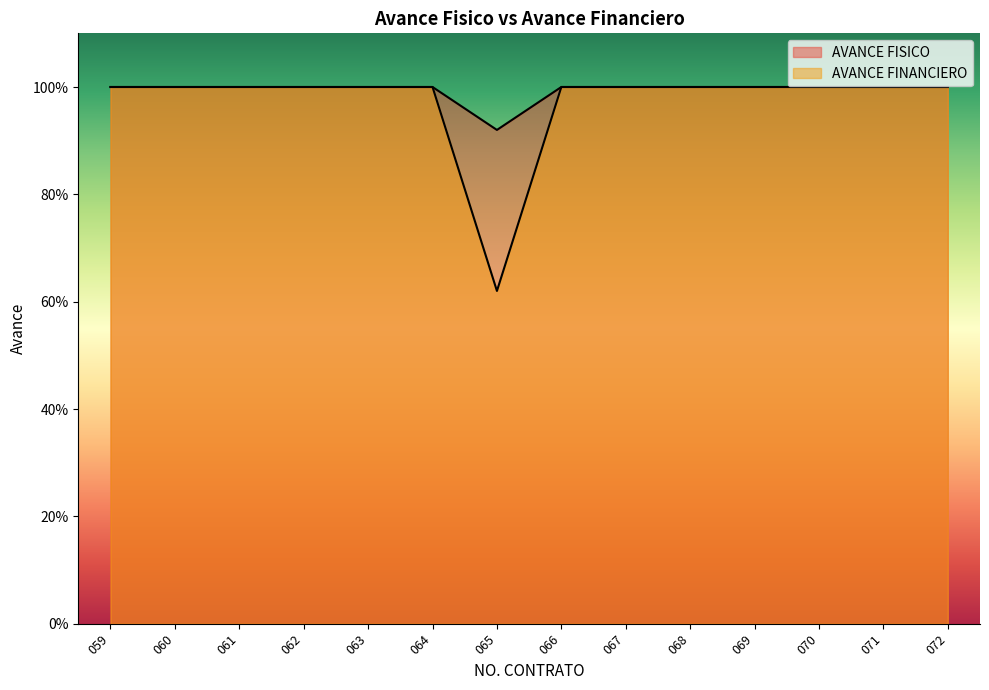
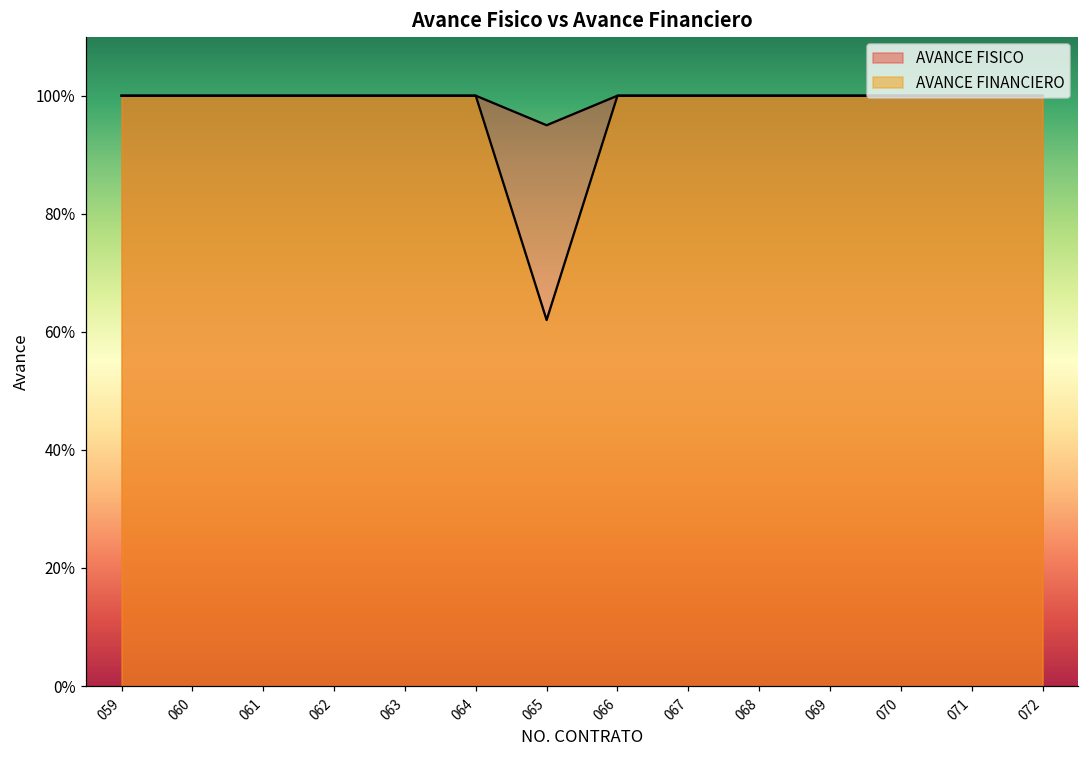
  {
    "AVANCE FISICO": {
-     "065": "92%"
+     "065": "95%"
    },
    "AVANCE FINANCIERO": {
      "065": "62%"
    }
  }
